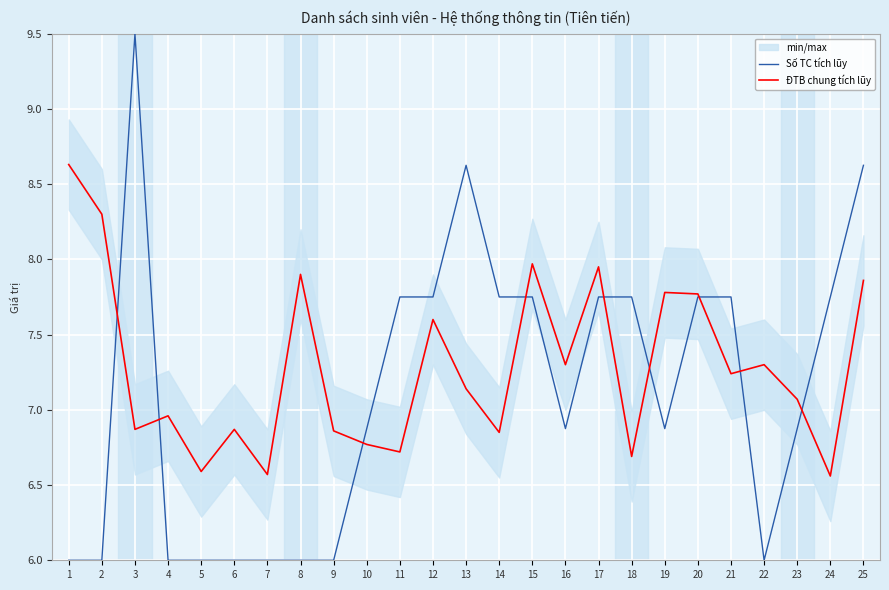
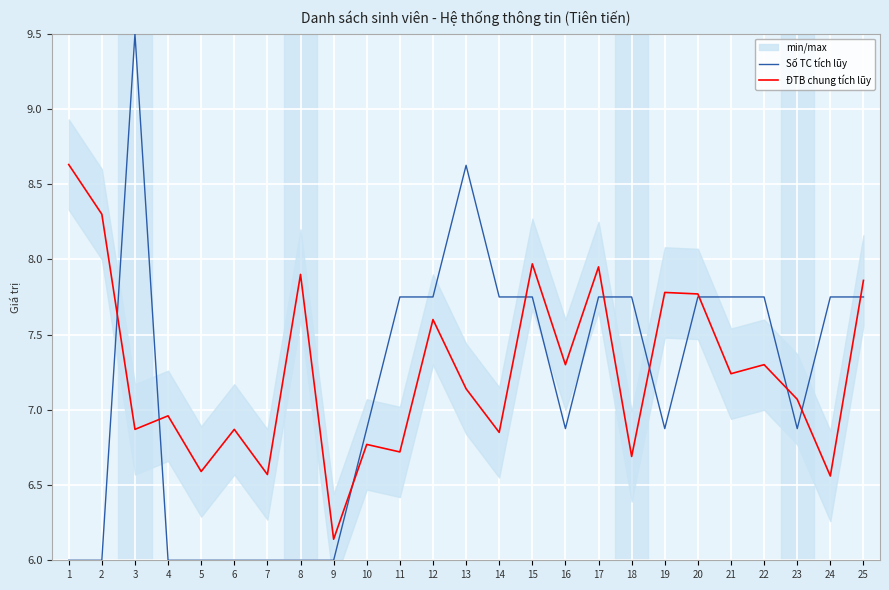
  {
    "Số TC tích lũy": {
      "1": 6.00,
      "2": 6.00,
      "3": 9.50,
      "4": 6.00,
      "5": 6.00,
      "6": 6.00,
      "7": 6.00,
      "8": 6.00,
      "9": 6.00,
      "10": 6.88,
      "11": 7.75,
      "12": 7.75,
      "13": 8.63,
      "14": 7.75,
      "15": 7.75,
      "16": 6.88,
      "17": 7.75,
      "18": 7.75,
      "19": 6.88,
      "20": 7.75,
      "21": 7.75,
-     "22": 6.00,
+     "22": 7.75,
      "23": 6.88,
      "24": 7.75,
-     "25": 8.63
+     "25": 7.75
    },
    "ĐTB chung tích lũy": {
      "1": 8.63,
      "2": 8.30,
      "3": 6.87,
      "4": 6.96,
      "5": 6.59,
      "6": 6.87,
      "7": 6.57,
      "8": 7.90,
-     "9": 6.86,
+     "9": 6.14,
      "10": 6.77,
      "11": 6.72,
      "12": 7.60,
      "13": 7.14,
      "14": 6.85,
      "15": 7.97,
      "16": 7.30,
      "17": 7.95,
      "18": 6.69,
      "19": 7.78,
      "20": 7.77,
      "21": 7.24,
      "22": 7.30,
      "23": 7.07,
      "24": 6.56,
      "25": 7.86
    }
  }
